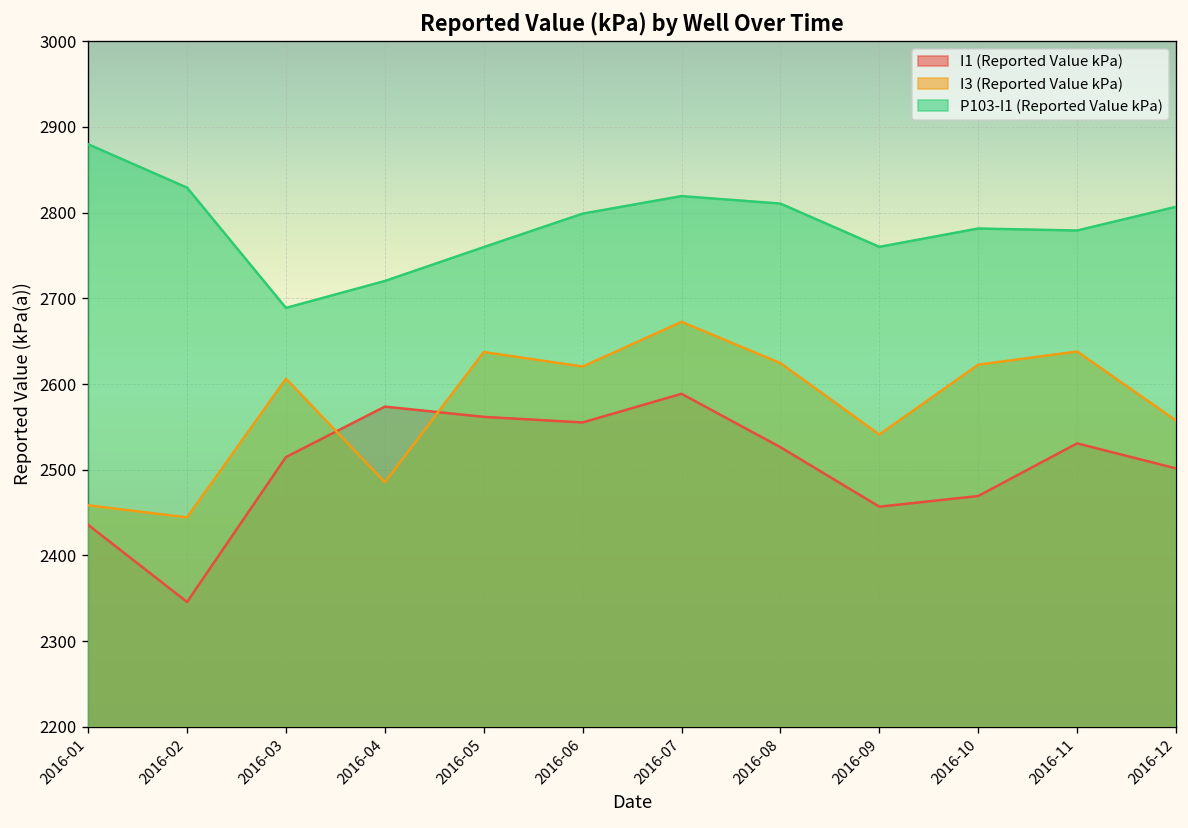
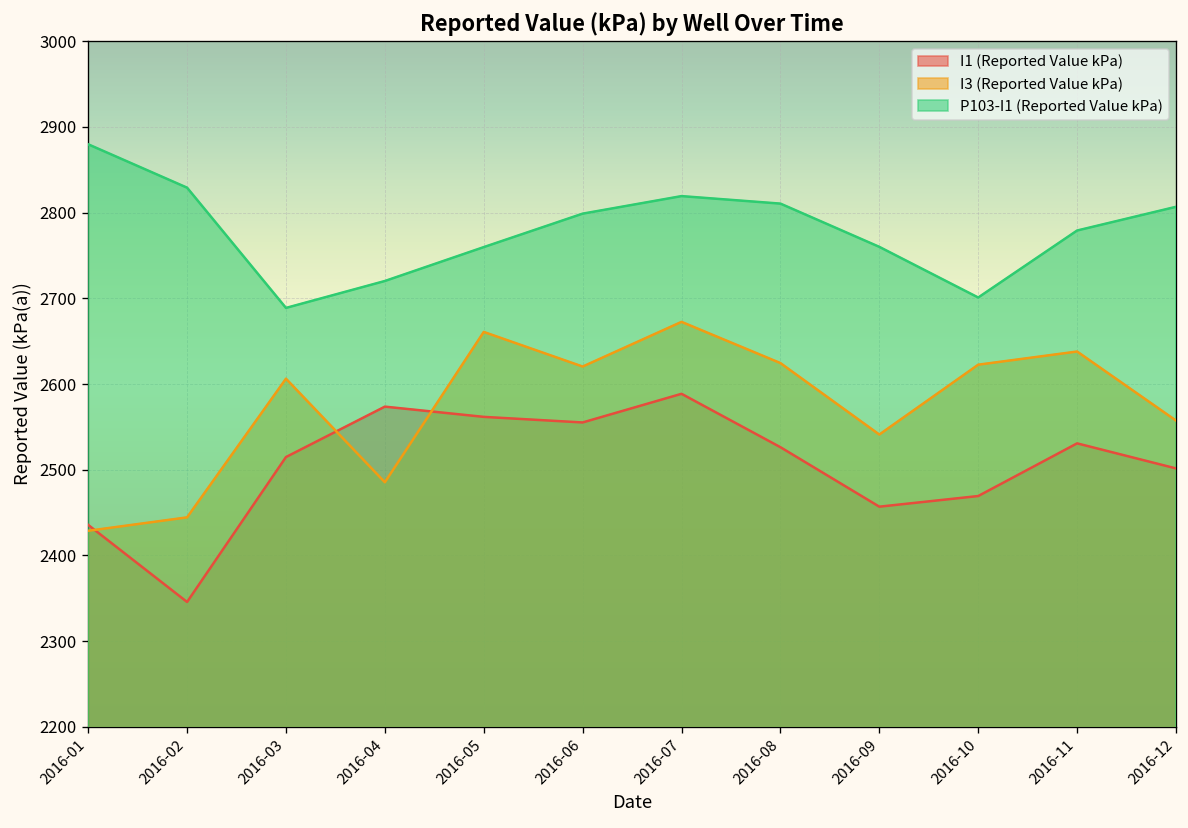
  {
    "I1 (Reported Value kPa)": {
      "2016-01": 2440,
      "2016-02": 2350,
      "2016-03": 2510,
      "2016-04": 2570,
      "2016-05": 2560,
      "2016-06": 2560,
      "2016-07": 2590,
      "2016-08": 2530,
      "2016-09": 2460,
      "2016-10": 2470,
      "2016-11": 2530,
      "2016-12": 2500
    },
    "I3 (Reported Value kPa)": {
-     "2016-01": 2460,
+     "2016-01": 2430,
      "2016-02": 2440,
      "2016-03": 2610,
      "2016-04": 2490,
-     "2016-05": 2640,
+     "2016-05": 2660,
      "2016-06": 2620,
      "2016-07": 2670,
      "2016-08": 2620,
      "2016-09": 2540,
      "2016-10": 2620,
      "2016-11": 2640,
      "2016-12": 2560
    },
    "P103-I1 (Reported Value kPa)": {
      "2016-01": 2880,
      "2016-02": 2830,
      "2016-03": 2690,
      "2016-04": 2720,
      "2016-05": 2760,
      "2016-06": 2800,
      "2016-07": 2820,
      "2016-08": 2810,
      "2016-09": 2760,
-     "2016-10": 2780,
+     "2016-10": 2700,
      "2016-11": 2780,
      "2016-12": 2810
    }
  }
